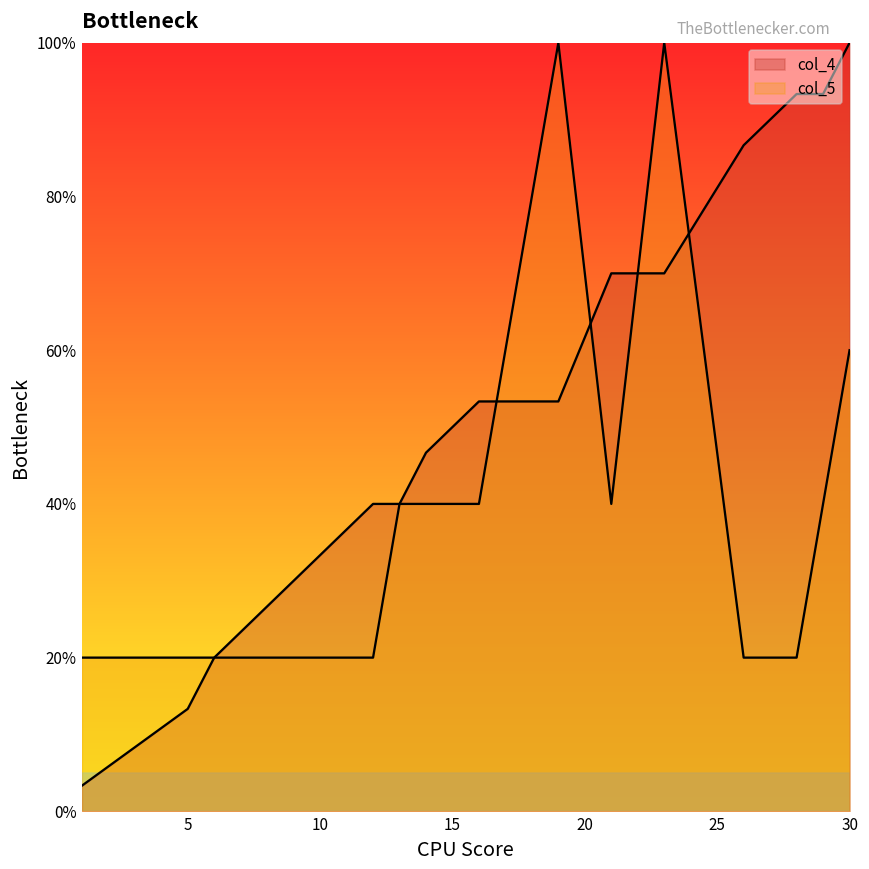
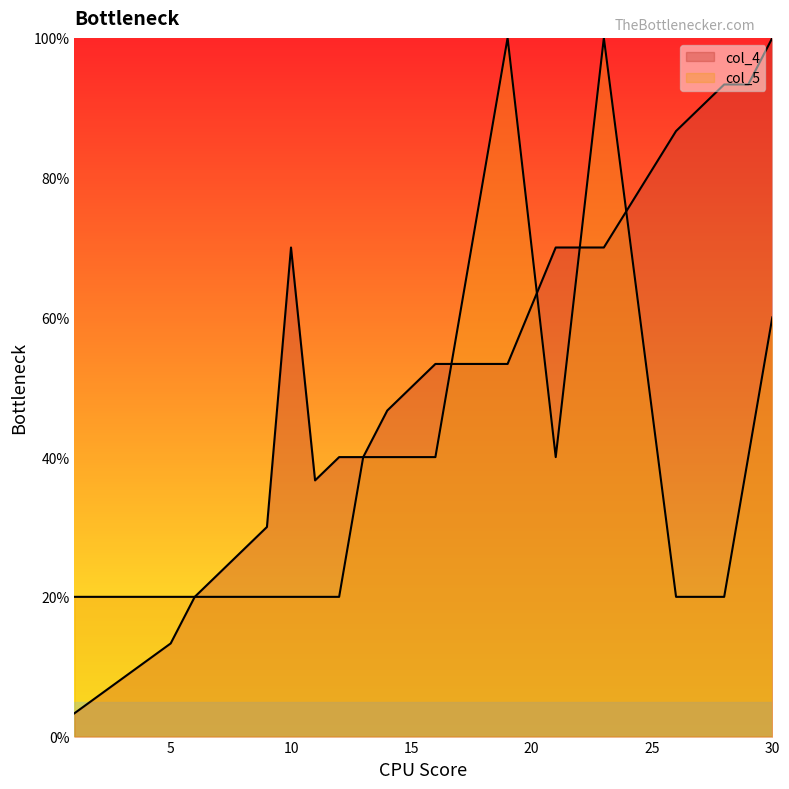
  {
    "col_4": {
      "5": "13%",
-     "10": "33%",
+     "10": "70%",
      "30": "100%"
    },
    "col_5": {
      "5": "20%",
      "10": "20%",
      "30": "60%"
    }
  }
